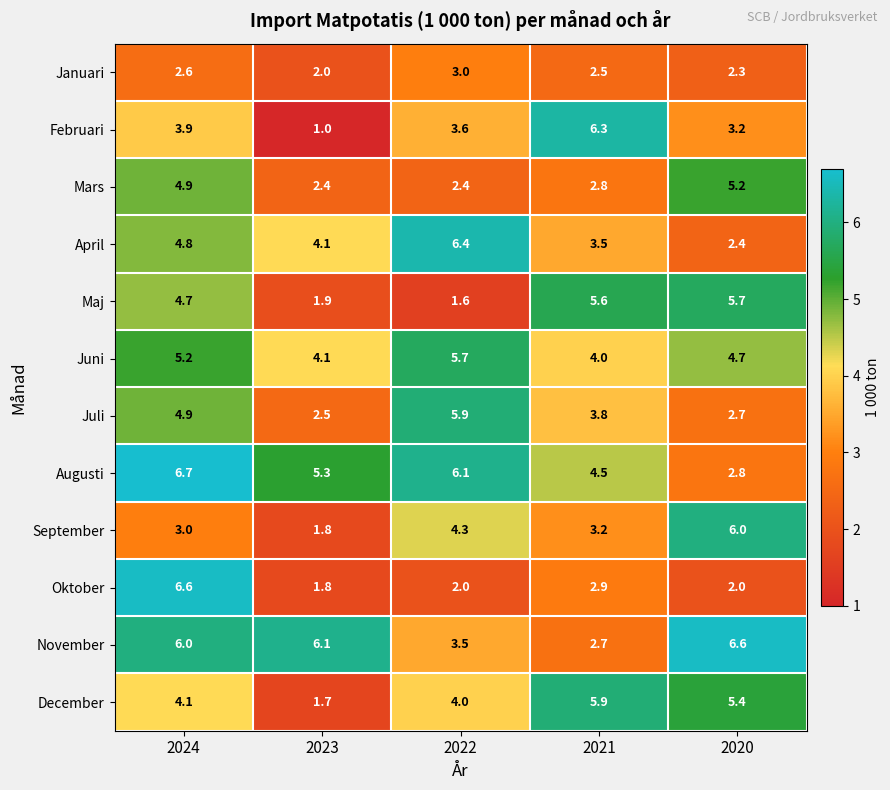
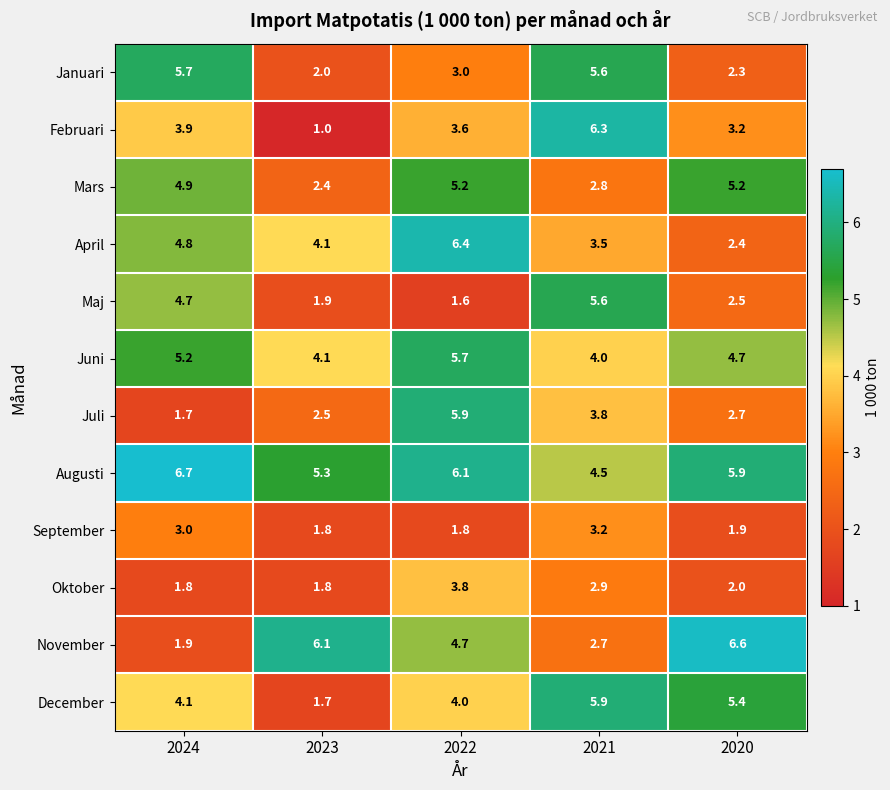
  {
    "Januari": {
-     "2024": 2.6,
+     "2024": 5.7,
      "2023": 2.0,
      "2022": 3.0,
-     "2021": 2.5,
+     "2021": 5.6,
      "2020": 2.3
    },
    "Februari": {
      "2024": 3.9,
      "2023": 1.0,
      "2022": 3.6,
      "2021": 6.3,
      "2020": 3.2
    },
    "Mars": {
      "2024": 4.9,
      "2023": 2.4,
-     "2022": 2.4,
+     "2022": 5.2,
      "2021": 2.8,
      "2020": 5.2
    },
    "April": {
      "2024": 4.8,
      "2023": 4.1,
      "2022": 6.4,
      "2021": 3.5,
      "2020": 2.4
    },
    "Maj": {
      "2024": 4.7,
      "2023": 1.9,
      "2022": 1.6,
      "2021": 5.6,
-     "2020": 5.7
+     "2020": 2.5
    },
    "Juni": {
      "2024": 5.2,
      "2023": 4.1,
      "2022": 5.7,
      "2021": 4.0,
      "2020": 4.7
    },
    "Juli": {
-     "2024": 4.9,
+     "2024": 1.7,
      "2023": 2.5,
      "2022": 5.9,
      "2021": 3.8,
      "2020": 2.7
    },
    "Augusti": {
      "2024": 6.7,
      "2023": 5.3,
      "2022": 6.1,
      "2021": 4.5,
-     "2020": 2.8
+     "2020": 5.9
    },
    "September": {
      "2024": 3.0,
      "2023": 1.8,
-     "2022": 4.3,
+     "2022": 1.8,
      "2021": 3.2,
-     "2020": 6.0
+     "2020": 1.9
    },
    "Oktober": {
-     "2024": 6.6,
+     "2024": 1.8,
      "2023": 1.8,
-     "2022": 2.0,
+     "2022": 3.8,
      "2021": 2.9,
      "2020": 2.0
    },
    "November": {
-     "2024": 6.0,
+     "2024": 1.9,
      "2023": 6.1,
-     "2022": 3.5,
+     "2022": 4.7,
      "2021": 2.7,
      "2020": 6.6
    },
    "December": {
      "2024": 4.1,
      "2023": 1.7,
      "2022": 4.0,
      "2021": 5.9,
      "2020": 5.4
    }
  }
